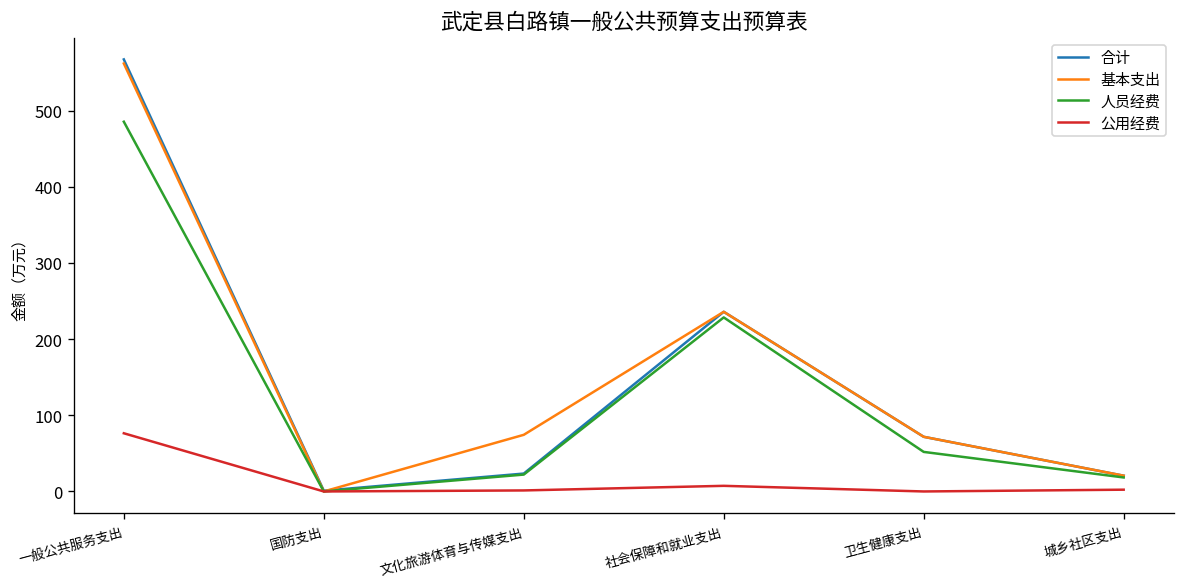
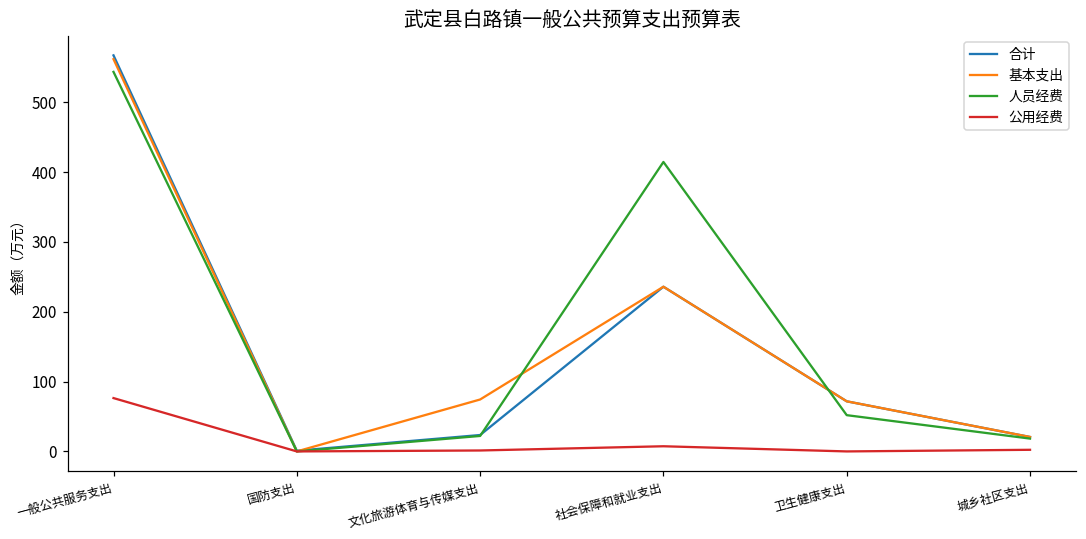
  {
    "合计": {
      "一般公共服务支出": 570
    },
    "基本支出": {
      "一般公共服务支出": 560,
      "文化旅游体育与传媒支出": 70
    },
    "人员经费": {
-     "一般公共服务支出": 490,
-     "社会保障和就业支出": 230,
+     "一般公共服务支出": 540,
+     "社会保障和就业支出": 410,
      "卫生健康支出": 50
    },
    "公用经费": {
      "一般公共服务支出": 80,
      "文化旅游体育与传媒支出": 0,
      "社会保障和就业支出": 10,
      "卫生健康支出": 0,
      "城乡社区支出": 0
    }
  }
